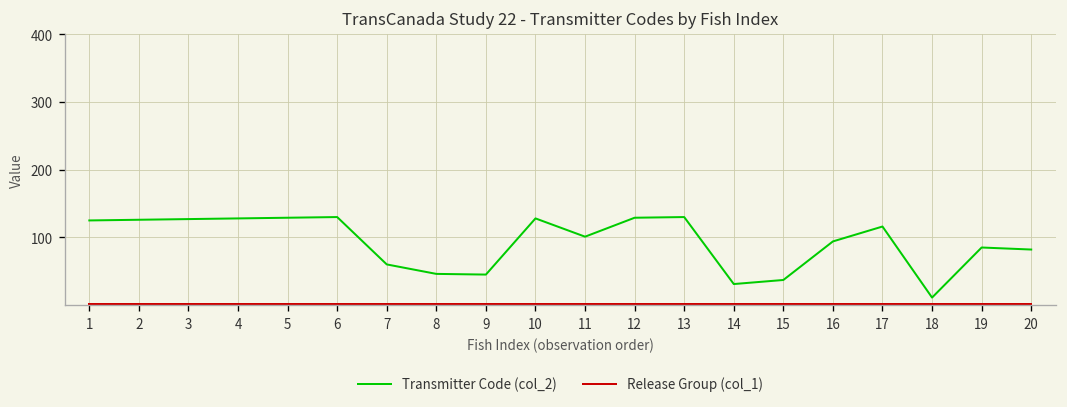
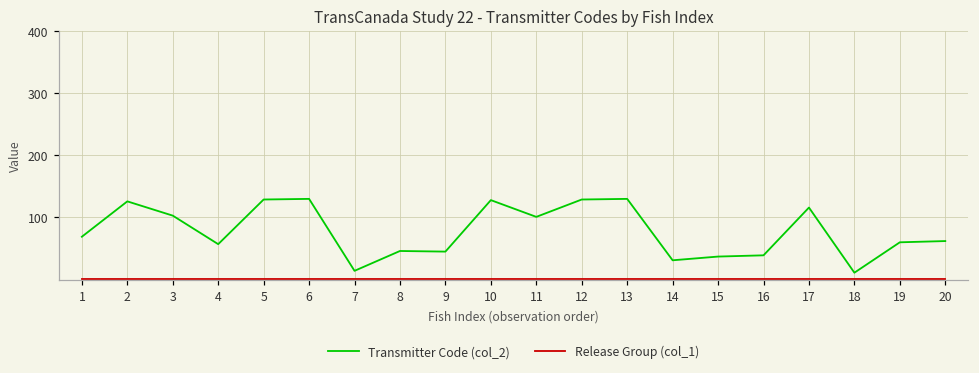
  {
    "Transmitter Code (col_2)": {
-     "1": 130,
+     "1": 70,
      "2": 130,
-     "3": 130,
-     "4": 130,
+     "3": 100,
+     "4": 60,
      "5": 130,
      "6": 130,
-     "7": 60,
+     "7": 10,
      "8": 50,
      "9": 50,
      "10": 130,
      "11": 100,
      "12": 130,
      "13": 130,
      "14": 30,
      "15": 40,
-     "16": 90,
+     "16": 40,
      "17": 120,
      "18": 10,
-     "19": 90,
-     "20": 80
+     "19": 60,
+     "20": 60
    },
    "Release Group (col_1)": {
      "1": 0,
      "2": 0,
      "3": 0,
      "4": 0,
      "5": 0,
      "6": 0,
      "7": 0,
      "8": 0,
      "9": 0,
      "10": 0,
      "11": 0,
      "12": 0,
      "13": 0,
      "14": 0,
      "15": 0,
      "16": 0,
      "17": 0,
      "18": 0,
      "19": 0,
      "20": 0
    }
  }
